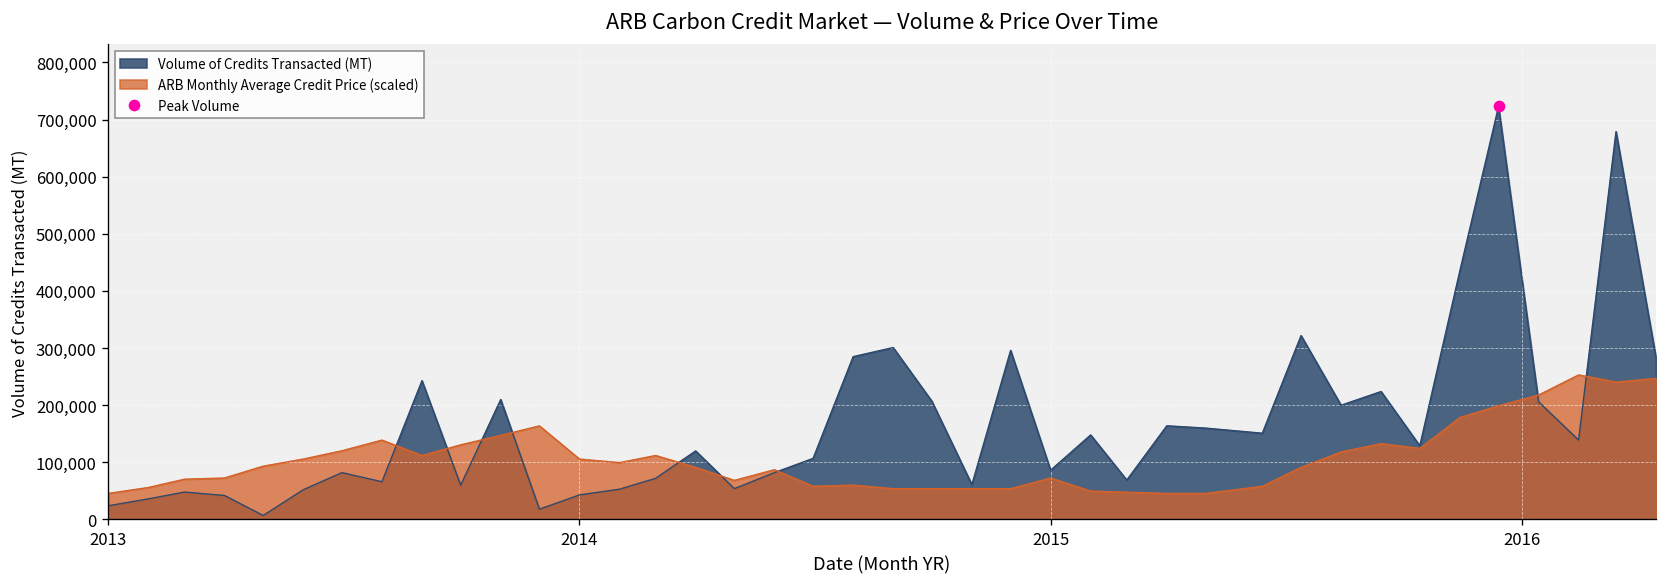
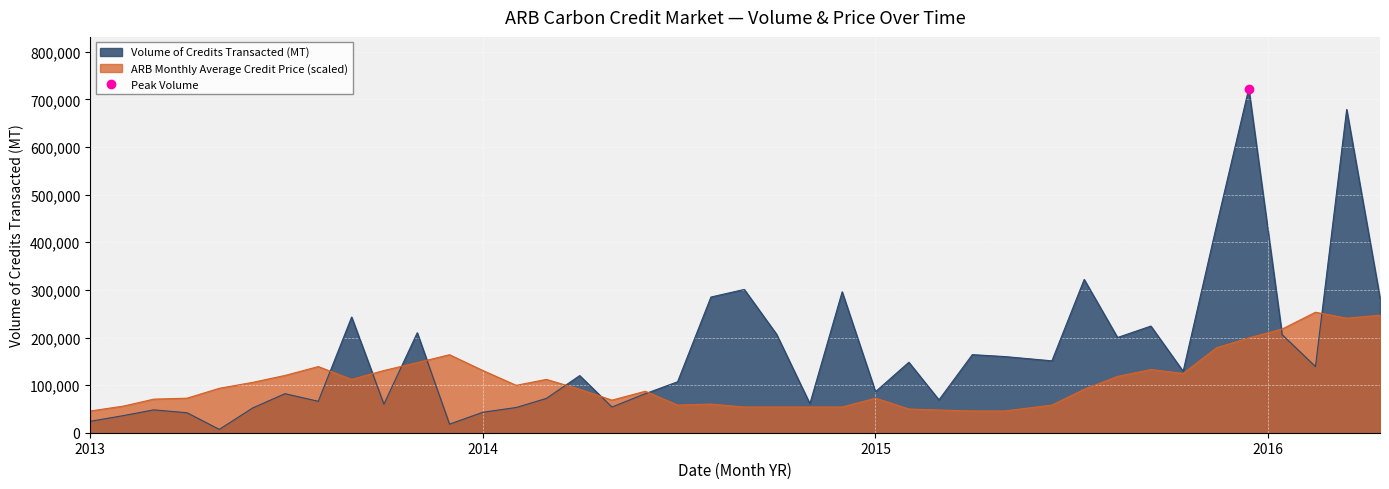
  {
    "Volume of Credits Transacted (MT)": {
      "2013": "20,000",
      "2014": "40,000",
      "2015": "90,000"
    },
    "ARB Monthly Average Credit Price (scaled)": {
      "2013": "50,000",
-     "2014": "110,000",
+     "2014": "130,000",
      "2015": "70,000"
    }
  }
